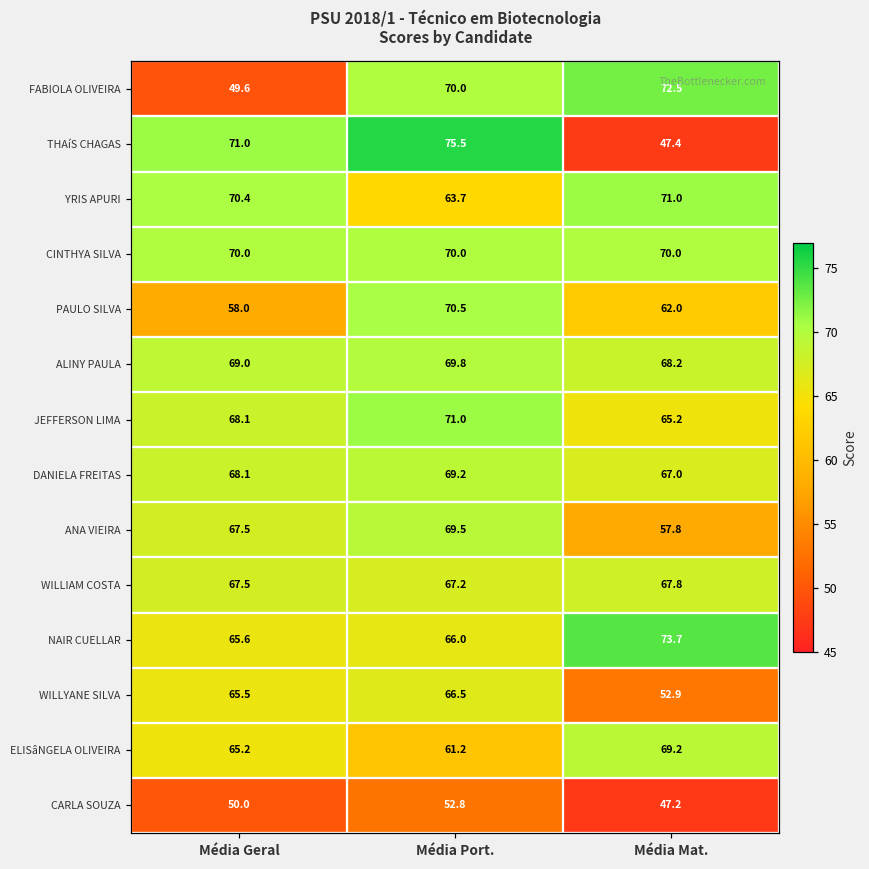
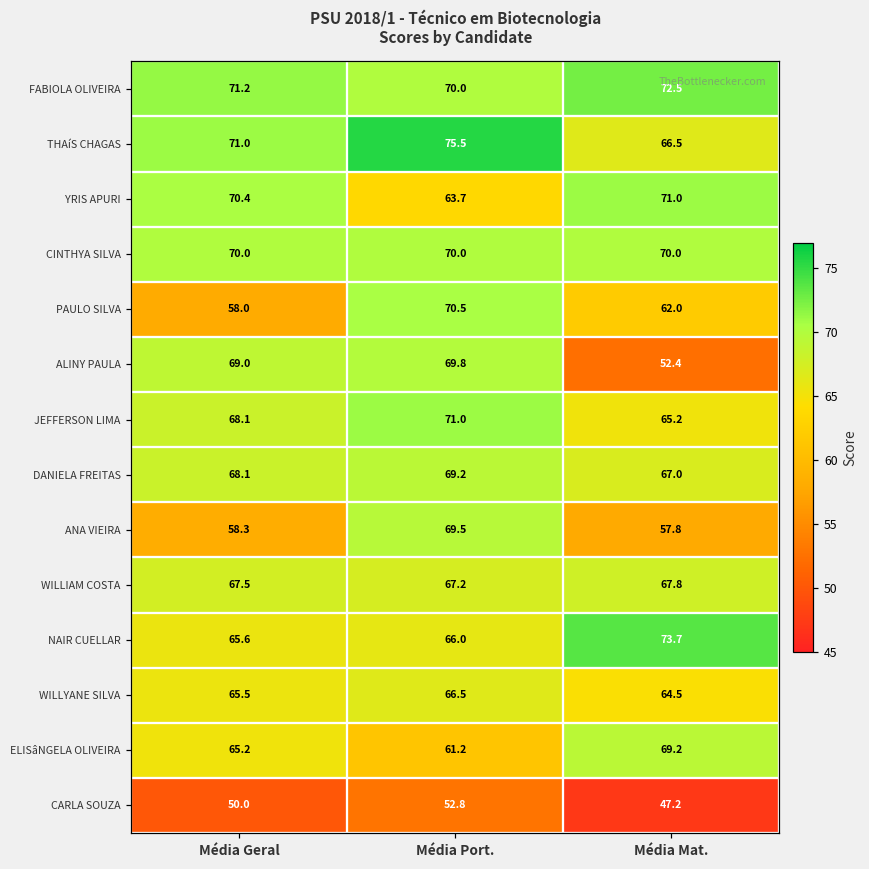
  {
    "FABIOLA OLIVEIRA": {
-     "Média Geral": 49.6,
+     "Média Geral": 71.2,
      "Média Port.": 70.0
    },
    "THAíS CHAGAS": {
      "Média Geral": 71.0,
      "Média Port.": 75.5,
-     "Média Mat.": 47.4
+     "Média Mat.": 66.5
    },
    "YRIS APURI": {
      "Média Geral": 70.4,
      "Média Port.": 63.7,
      "Média Mat.": 71.0
    },
    "CINTHYA SILVA": {
      "Média Geral": 70.0,
      "Média Port.": 70.0,
      "Média Mat.": 70.0
    },
    "PAULO SILVA": {
      "Média Geral": 58.0,
      "Média Port.": 70.5,
      "Média Mat.": 62.0
    },
    "ALINY PAULA": {
      "Média Geral": 69.0,
      "Média Port.": 69.8,
-     "Média Mat.": 68.2
+     "Média Mat.": 52.4
    },
    "JEFFERSON LIMA": {
      "Média Geral": 68.1,
      "Média Port.": 71.0,
      "Média Mat.": 65.2
    },
    "DANIELA FREITAS": {
      "Média Geral": 68.1,
      "Média Port.": 69.2,
      "Média Mat.": 67.0
    },
    "ANA VIEIRA": {
-     "Média Geral": 67.5,
+     "Média Geral": 58.3,
      "Média Port.": 69.5,
      "Média Mat.": 57.8
    },
    "WILLIAM COSTA": {
      "Média Geral": 67.5,
      "Média Port.": 67.2,
      "Média Mat.": 67.8
    },
    "NAIR CUELLAR": {
      "Média Geral": 65.6,
      "Média Port.": 66.0,
      "Média Mat.": 73.7
    },
    "WILLYANE SILVA": {
      "Média Geral": 65.5,
      "Média Port.": 66.5,
-     "Média Mat.": 52.9
+     "Média Mat.": 64.5
    },
    "ELISâNGELA OLIVEIRA": {
      "Média Geral": 65.2,
      "Média Port.": 61.2,
      "Média Mat.": 69.2
    },
    "CARLA SOUZA": {
      "Média Geral": 50.0,
      "Média Port.": 52.8,
      "Média Mat.": 47.2
    }
  }
